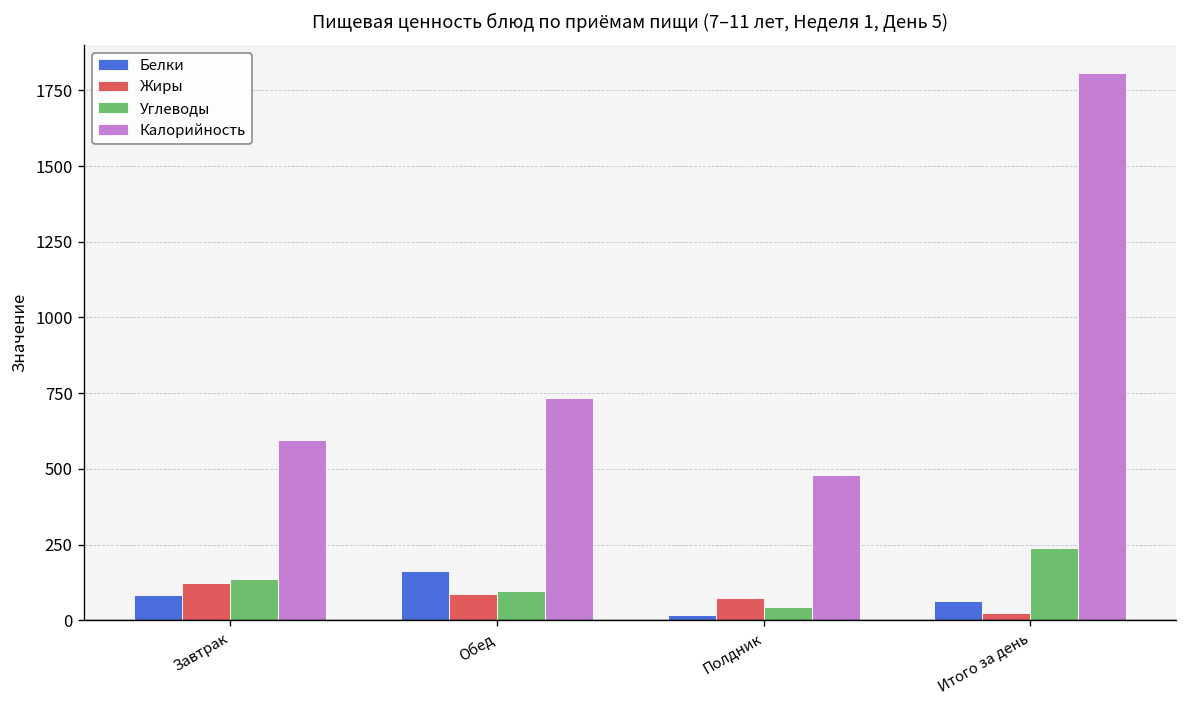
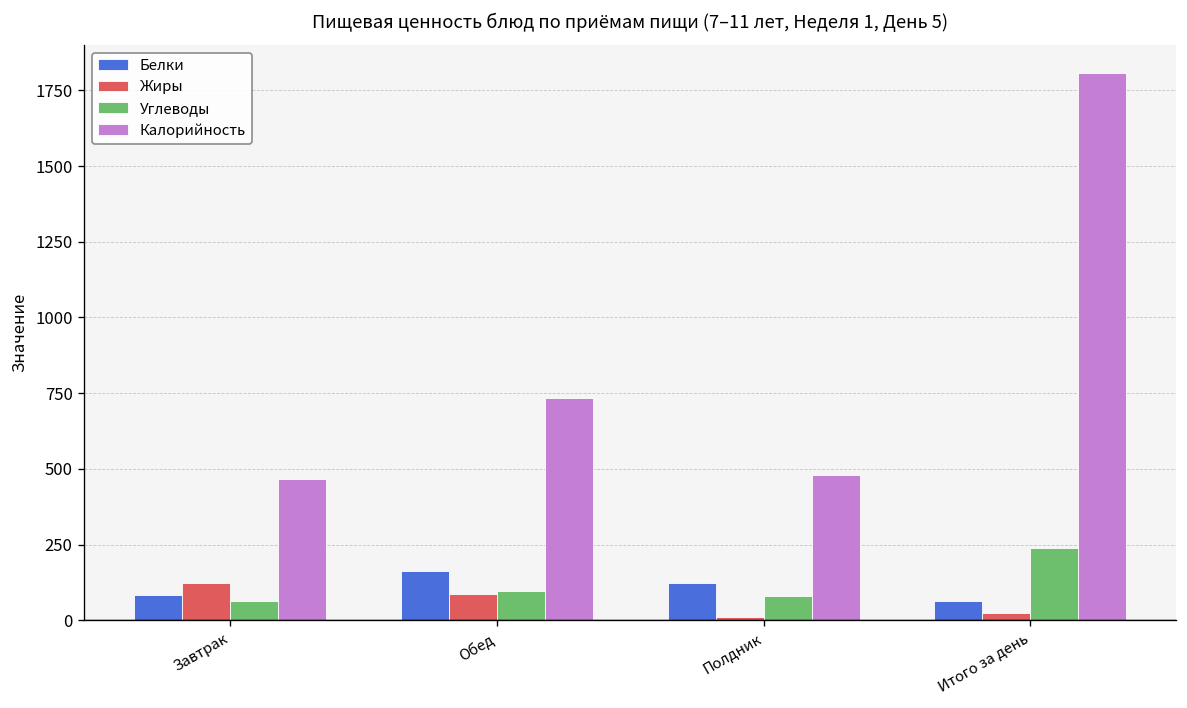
  {
    "Белки": {
      "Завтрак": 80,
      "Обед": 160,
-     "Полдник": 20,
+     "Полдник": 120,
      "Итого за день": 60
    },
    "Жиры": {
      "Завтрак": 120,
      "Обед": 90,
-     "Полдник": 70,
+     "Полдник": 10,
      "Итого за день": 20
    },
    "Углеводы": {
-     "Завтрак": 140,
+     "Завтрак": 60,
      "Обед": 100,
-     "Полдник": 40,
+     "Полдник": 80,
      "Итого за день": 240
    },
    "Калорийность": {
-     "Завтрак": 600,
+     "Завтрак": 470,
      "Обед": 730,
      "Полдник": 480,
      "Итого за день": 1810
    }
  }
